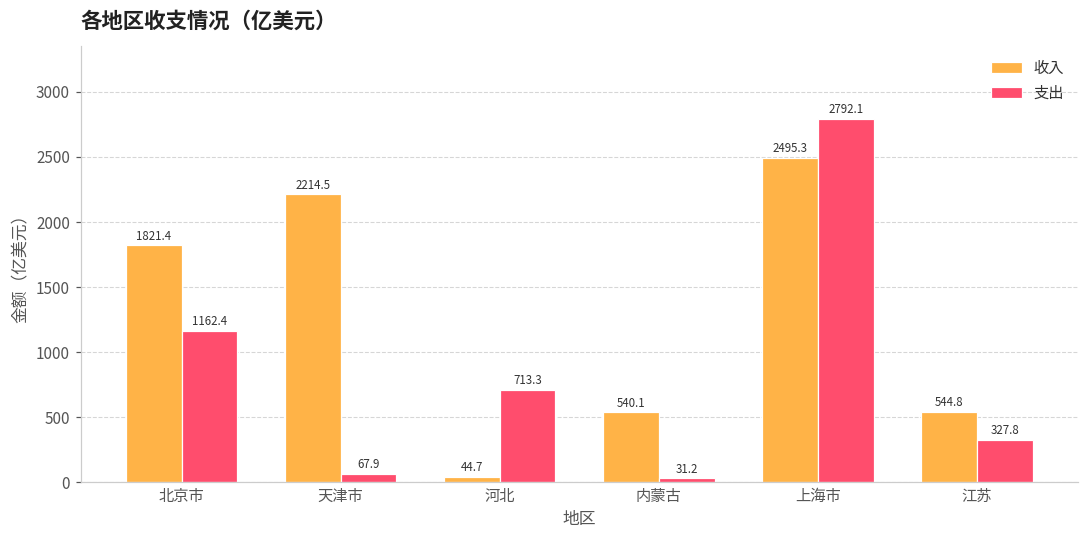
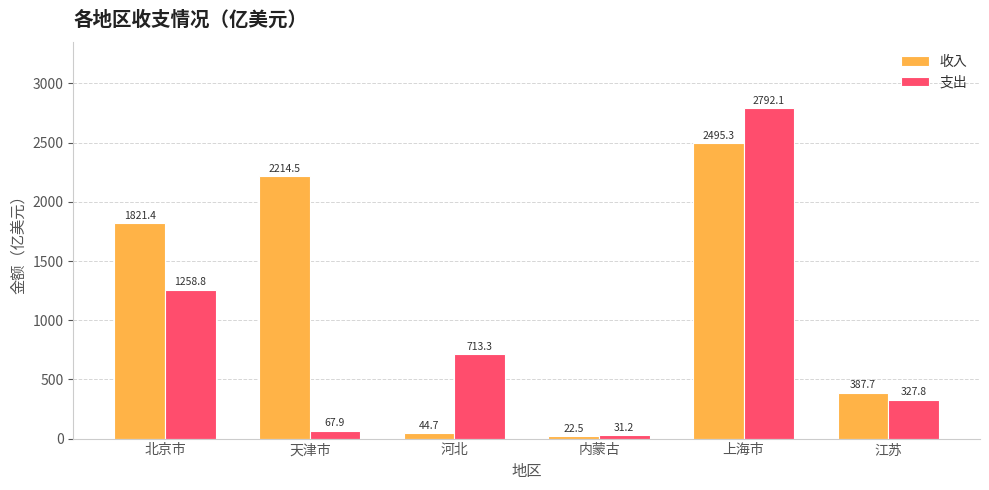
  {
    "收入": {
      "北京市": 1821.4,
      "天津市": 2214.5,
      "河北": 44.7,
-     "内蒙古": 540.1,
+     "内蒙古": 22.5,
      "上海市": 2495.3,
-     "江苏": 544.8
+     "江苏": 387.7
    },
    "支出": {
-     "北京市": 1162.4,
+     "北京市": 1258.8,
      "天津市": 67.9,
      "河北": 713.3,
      "内蒙古": 31.2,
      "上海市": 2792.1,
      "江苏": 327.8
    }
  }
